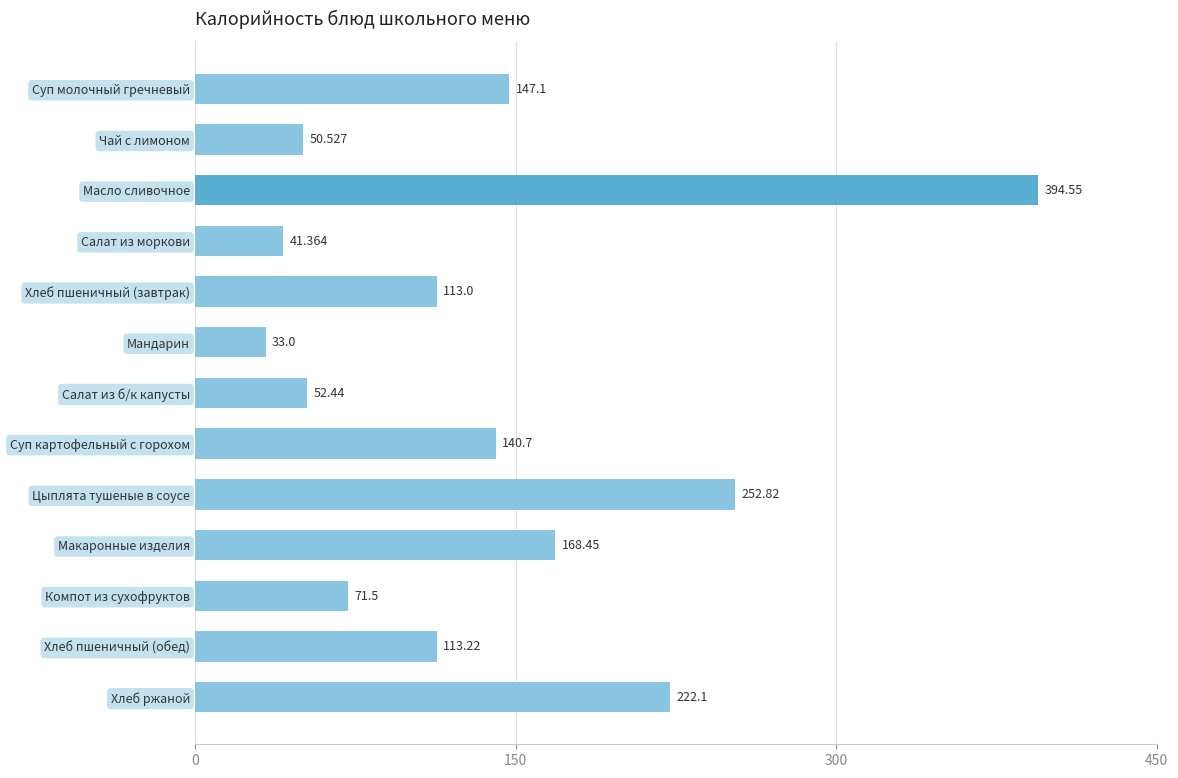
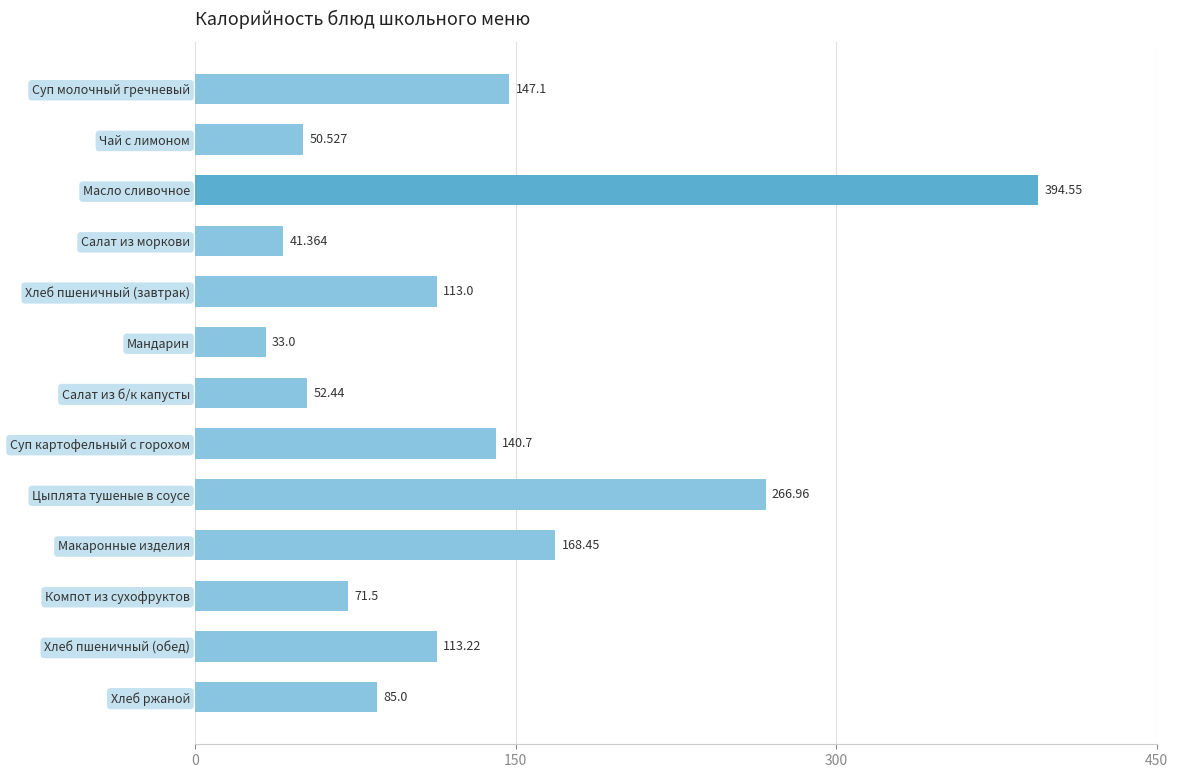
  {
    "Суп молочный гречневый": 147.1,
    "Чай с лимоном": 50.527,
    "Масло сливочное": 394.55,
    "Салат из моркови": 41.364,
    "Хлеб пшеничный (завтрак)": 113.0,
    "Мандарин": 33.0,
    "Салат из б/к капусты": 52.44,
    "Суп картофельный с горохом": 140.7,
-   "Цыплята тушеные в соусе": 252.82,
+   "Цыплята тушеные в соусе": 266.96,
    "Макаронные изделия": 168.45,
    "Компот из сухофруктов": 71.5,
    "Хлеб пшеничный (обед)": 113.22,
-   "Хлеб ржаной": 222.1
+   "Хлеб ржаной": 85.0
  }
